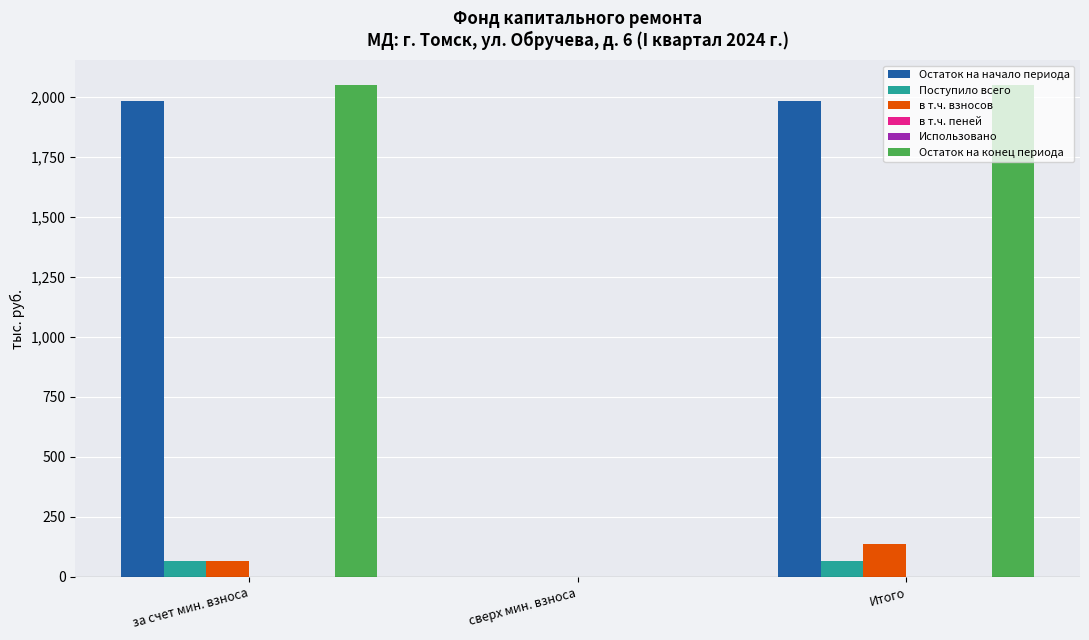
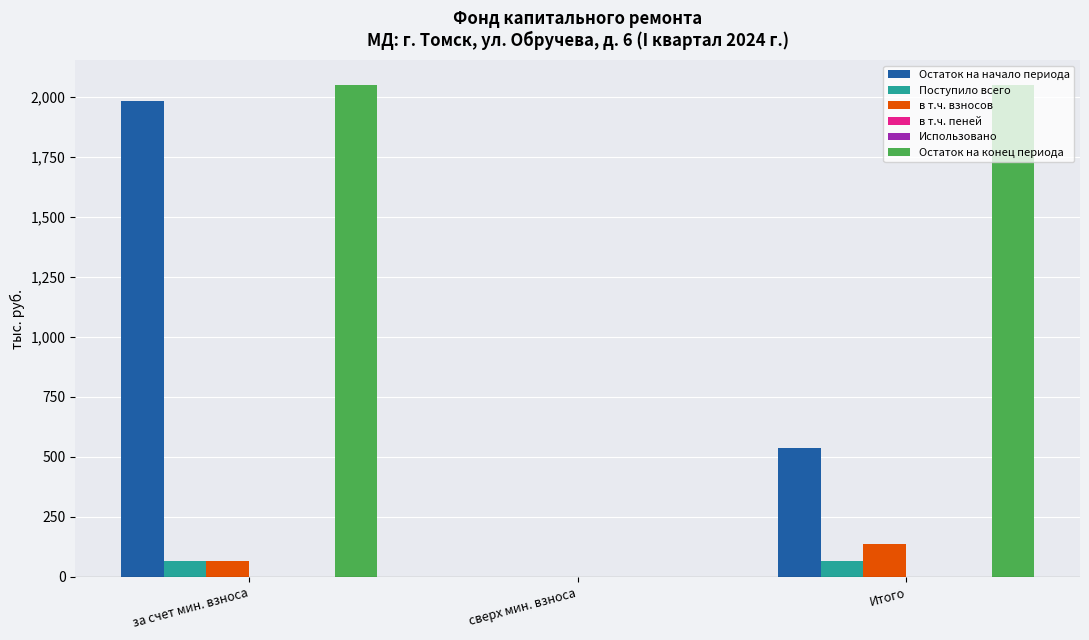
  {
    "Остаток на начало периода": {
      "за счет мин. взноса": "1,980",
      "сверх мин. взноса": "0",
-     "Итого": "1,980"
+     "Итого": "540"
    },
    "Поступило всего": {
      "за счет мин. взноса": "70",
      "сверх мин. взноса": "0",
      "Итого": "70"
    },
    "в т.ч. взносов": {
      "за счет мин. взноса": "70",
      "сверх мин. взноса": "0",
      "Итого": "140"
    },
    "в т.ч. пеней": {
      "сверх мин. взноса": "0"
    },
    "Использовано": {
      "за счет мин. взноса": "0",
      "сверх мин. взноса": "0",
      "Итого": "0"
    },
    "Остаток на конец периода": {
      "за счет мин. взноса": "2,050",
      "сверх мин. взноса": "0"
    }
  }
